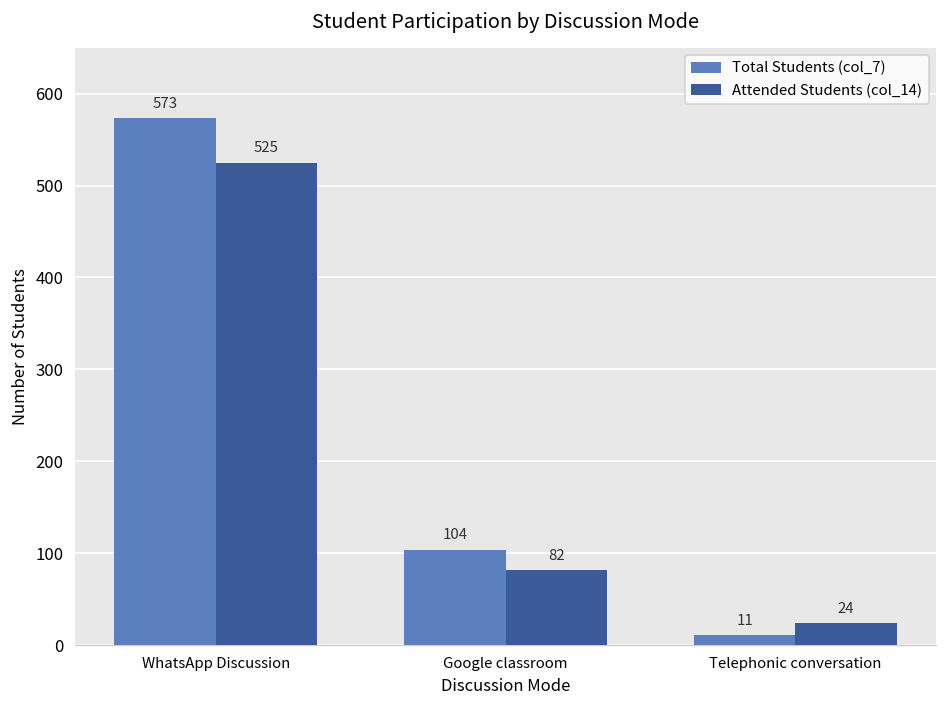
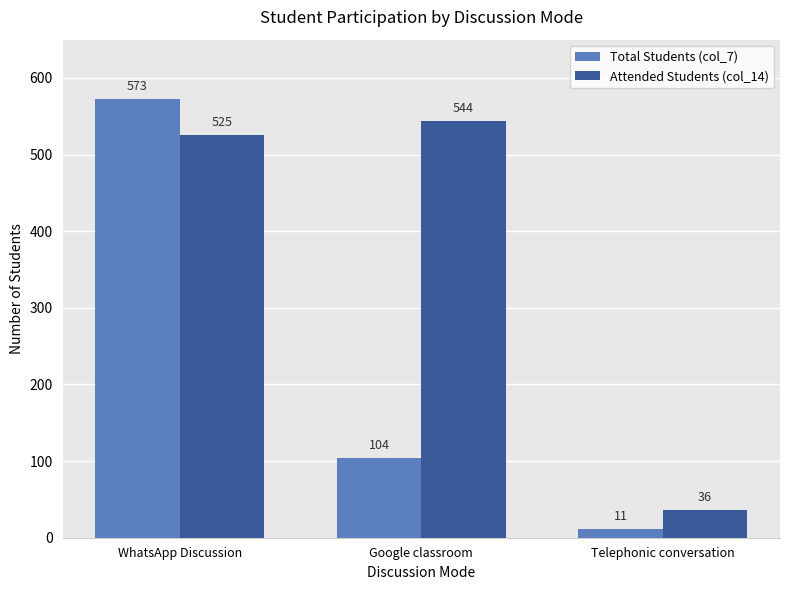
  {
    "Total Students (col_7)": {
      "WhatsApp Discussion": 573,
      "Google classroom": 104,
      "Telephonic conversation": 11
    },
    "Attended Students (col_14)": {
      "WhatsApp Discussion": 525,
-     "Google classroom": 82,
-     "Telephonic conversation": 24
+     "Google classroom": 544,
+     "Telephonic conversation": 36
    }
  }
